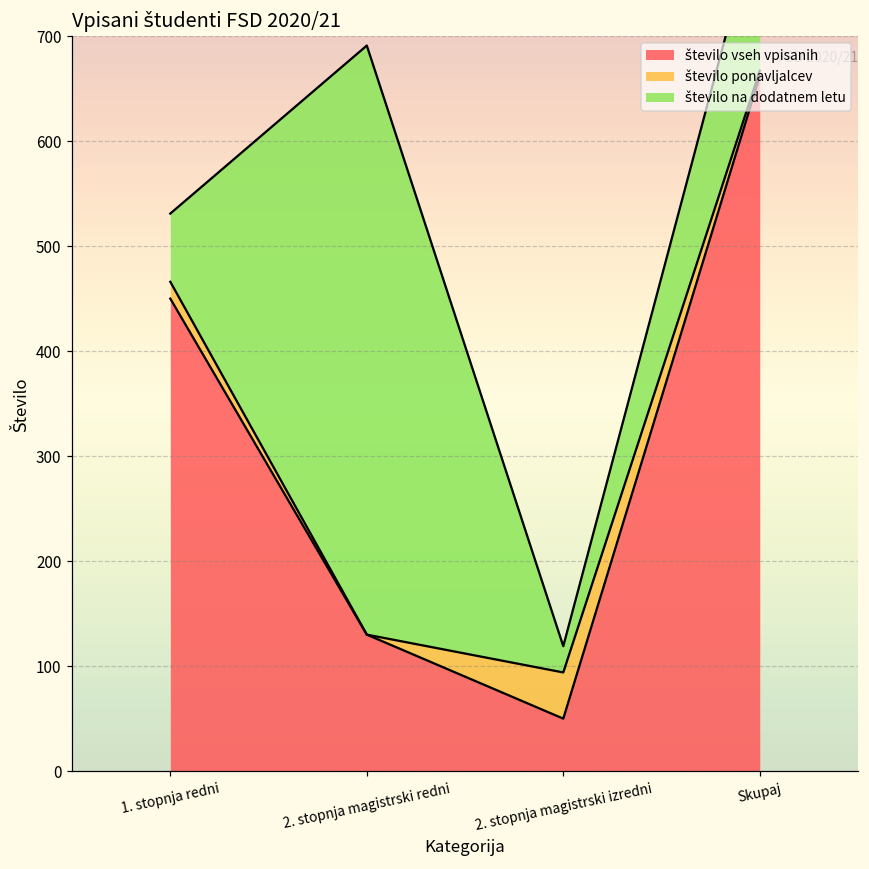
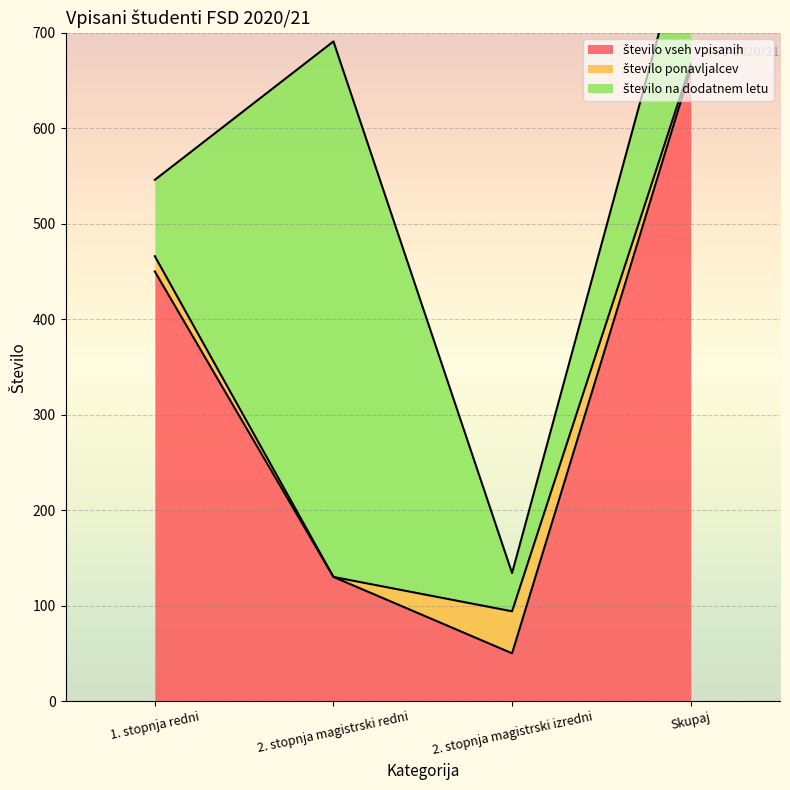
  {
    "število vseh vpisanih": {
      "1. stopnja redni": 450,
      "2. stopnja magistrski izredni": 50
    },
    "število ponavljalcev": {
      "1. stopnja redni": 20,
      "2. stopnja magistrski izredni": 40
    },
    "število na dodatnem letu": {
-     "1. stopnja redni": 70,
+     "1. stopnja redni": 80,
      "2. stopnja magistrski redni": 560,
-     "2. stopnja magistrski izredni": 30
+     "2. stopnja magistrski izredni": 40
    }
  }
